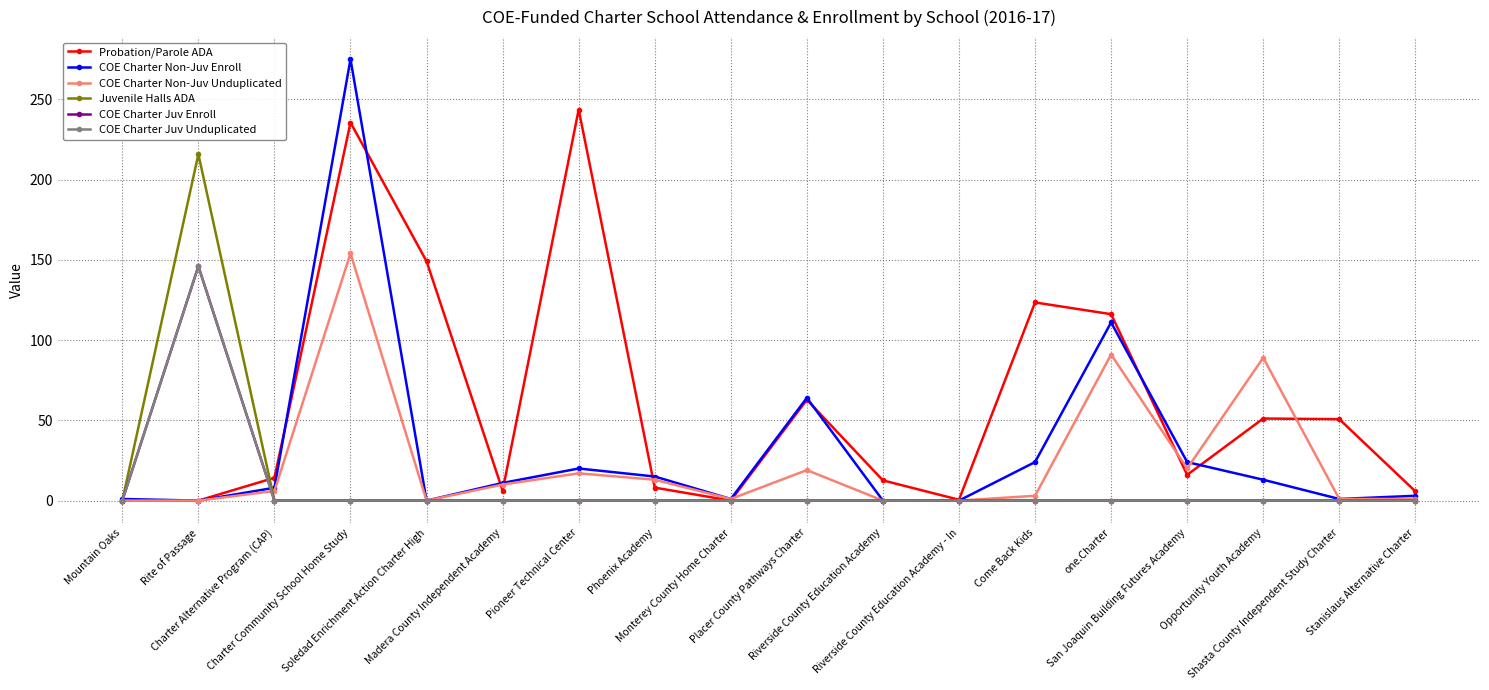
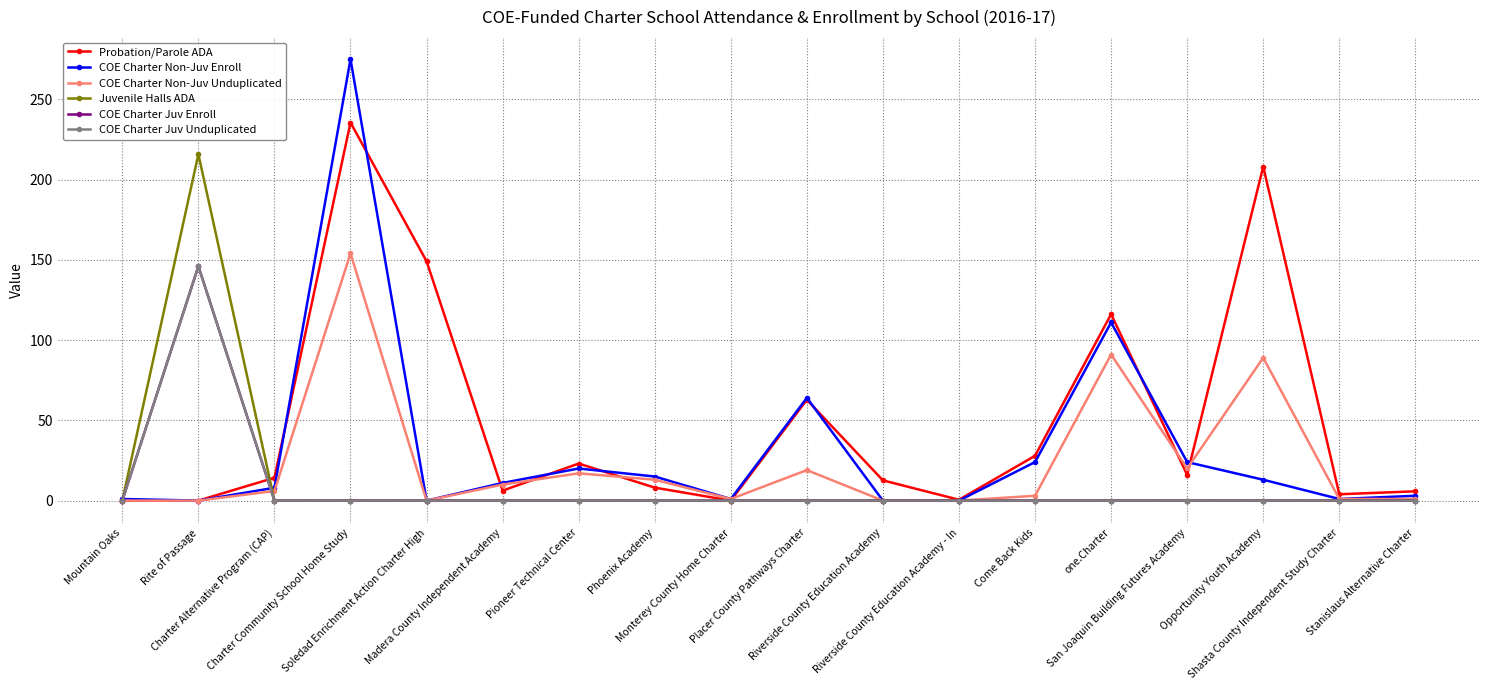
  {
    "Probation/Parole ADA": {
      "Charter Alternative Program (CAP)": 14,
      "Charter Community School Home Study": 236,
      "Soledad Enrichment Action Charter High": 149,
      "Madera County Independent Academy": 6,
-     "Pioneer Technical Center": 244,
+     "Pioneer Technical Center": 23,
      "Phoenix Academy": 8,
      "Riverside County Education Academy": 13,
-     "Come Back Kids": 123,
+     "Come Back Kids": 28,
      "one.Charter": 116,
      "San Joaquin Building Futures Academy": 16,
-     "Opportunity Youth Academy": 51,
-     "Shasta County Independent Study Charter": 51,
+     "Opportunity Youth Academy": 208,
+     "Shasta County Independent Study Charter": 4,
      "Stanislaus Alternative Charter": 6
    },
    "COE Charter Non-Juv Enroll": {
      "Charter Alternative Program (CAP)": 8,
      "Charter Community School Home Study": 275,
      "Pioneer Technical Center": 20,
      "Phoenix Academy": 15,
      "Come Back Kids": 24,
      "one.Charter": 111,
      "San Joaquin Building Futures Academy": 24,
      "Opportunity Youth Academy": 13,
      "Stanislaus Alternative Charter": 3
    },
    "COE Charter Non-Juv Unduplicated": {
      "Charter Alternative Program (CAP)": 6,
      "Charter Community School Home Study": 154,
      "Pioneer Technical Center": 17,
      "Phoenix Academy": 13,
      "Placer County Pathways Charter": 19,
      "Come Back Kids": 3,
      "one.Charter": 91,
      "San Joaquin Building Futures Academy": 20,
      "Opportunity Youth Academy": 89
    },
    "Juvenile Halls ADA": {
      "Rite of Passage": 216
    },
    "COE Charter Juv Unduplicated": {
      "Rite of Passage": 146
    }
  }
